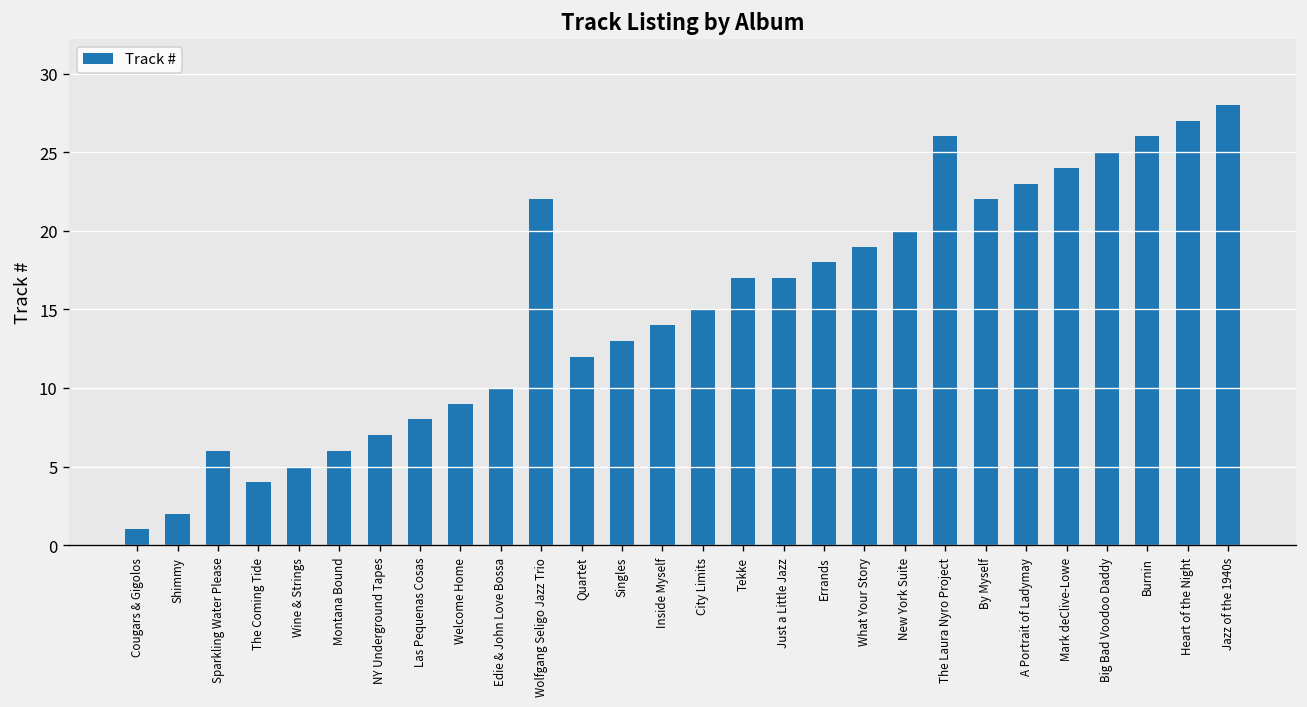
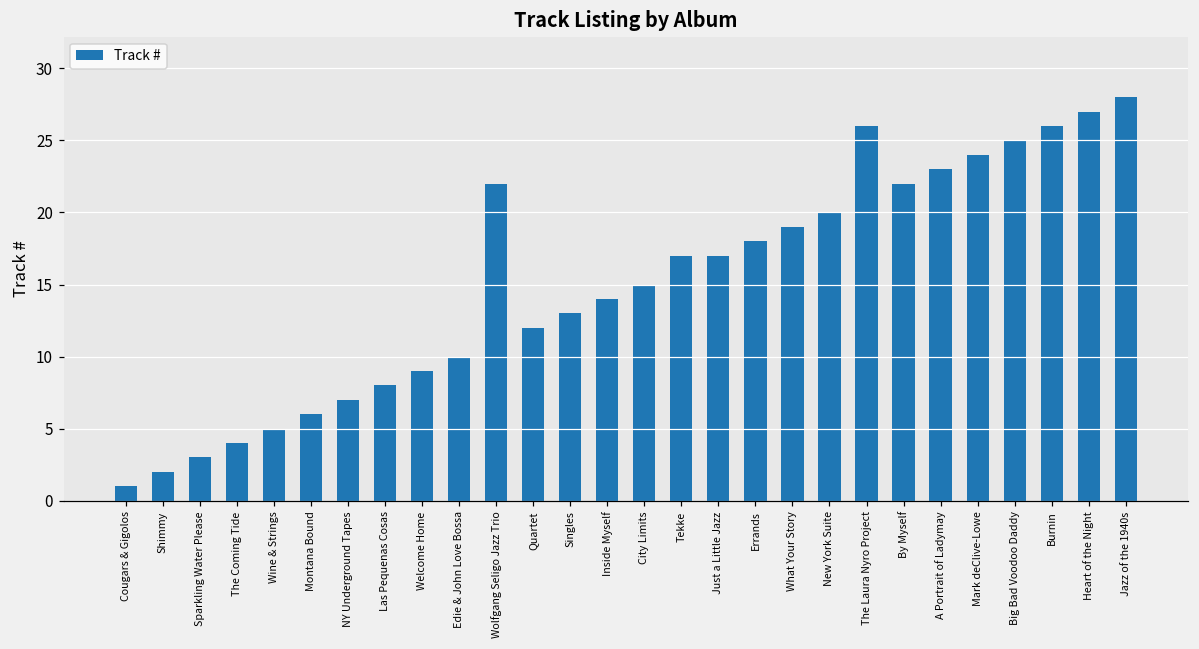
  {
    "Cougars & Gigolos": 1,
    "Shimmy": 2,
-   "Sparkling Water Please": 6,
+   "Sparkling Water Please": 3,
    "The Coming Tide": 4,
    "Wine & Strings": 5,
    "Montana Bound": 6,
    "NY Underground Tapes": 7,
    "Las Pequenas Cosas": 8,
    "Welcome Home": 9,
    "Edie & John Love Bossa": 10,
    "Wolfgang Seligo Jazz Trio": 22,
    "Quartet": 12,
    "Singles": 13,
    "Inside Myself": 14,
    "City Limits": 15,
    "Tekke": 17,
    "Just a Little Jazz": 17,
    "Errands": 18,
    "What Your Story": 19,
    "New York Suite": 20,
    "The Laura Nyro Project": 26,
    "By Myself": 22,
    "A Portrait of Ladymay": 23,
    "Mark deClive-Lowe": 24,
    "Big Bad Voodoo Daddy": 25,
    "Burnin": 26,
    "Heart of the Night": 27,
    "Jazz of the 1940s": 28
  }
